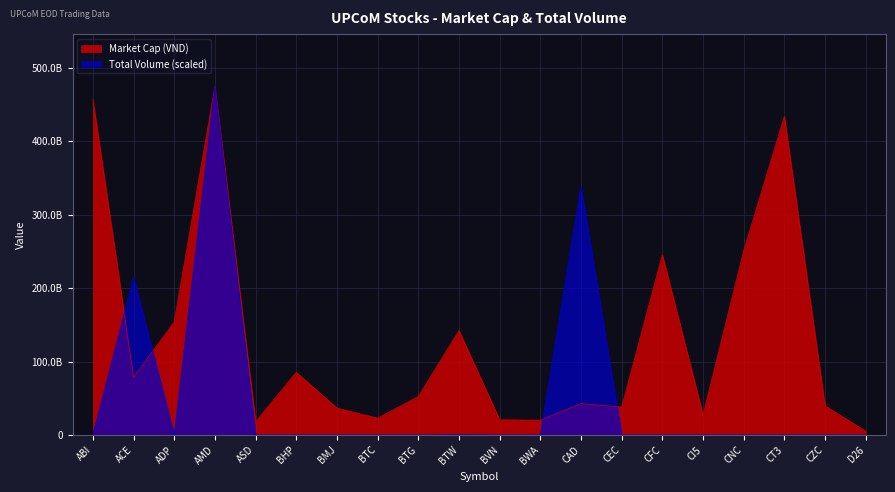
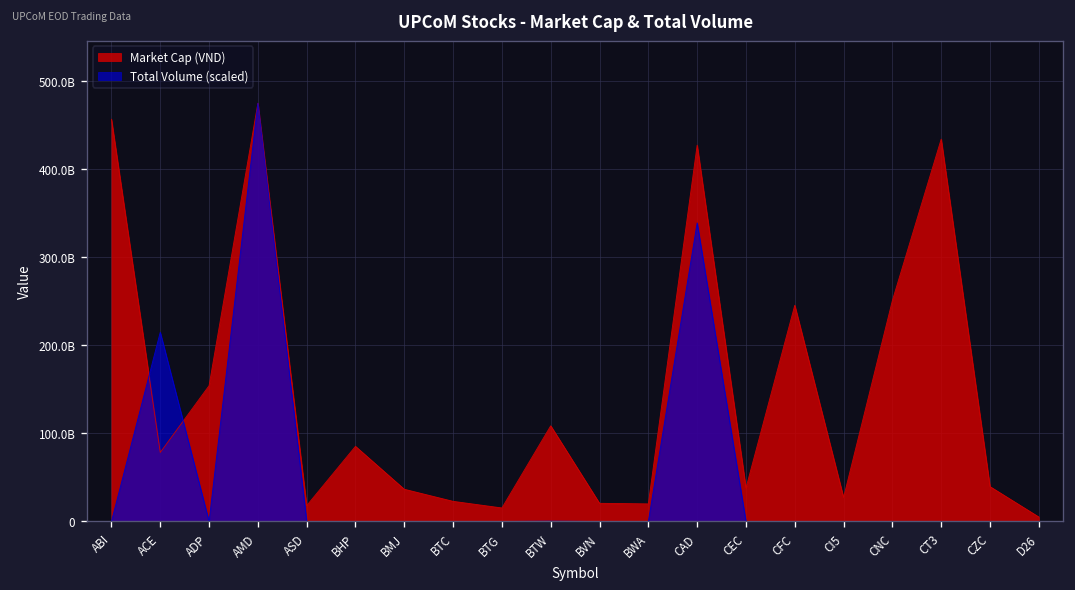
  {
    "Market Cap (VND)": {
      "ABI": 460000000000,
      "ACE": 80000000000,
      "ADP": 150000000000,
      "ASD": 20000000000,
      "BHP": 90000000000,
      "BMJ": 40000000000,
      "BTC": 20000000000,
-     "BTG": 50000000000,
-     "BTW": 140000000000,
+     "BTG": 20000000000,
+     "BTW": 110000000000,
      "BVN": 20000000000,
      "BWA": 20000000000,
-     "CAD": 40000000000,
+     "CAD": 430000000000,
      "CEC": 40000000000,
      "CFC": 250000000000,
      "CI5": 30000000000,
      "CNC": 250000000000,
      "CT3": 430000000000,
      "CZC": 40000000000,
      "D26": 10000000000
    },
    "Total Volume (scaled)": {
      "ABI": 0,
      "ACE": 210000000000,
      "ADP": 0,
      "ASD": 0,
      "BHP": 0,
      "BMJ": 0,
      "BTC": 0,
      "BTG": 0,
      "BTW": 0,
      "BVN": 0,
      "BWA": 0,
      "CAD": 340000000000,
      "CEC": 0,
      "CFC": 0,
      "CI5": 0,
      "CNC": 0,
      "CT3": 0,
      "CZC": 0,
      "D26": 0
    }
  }
